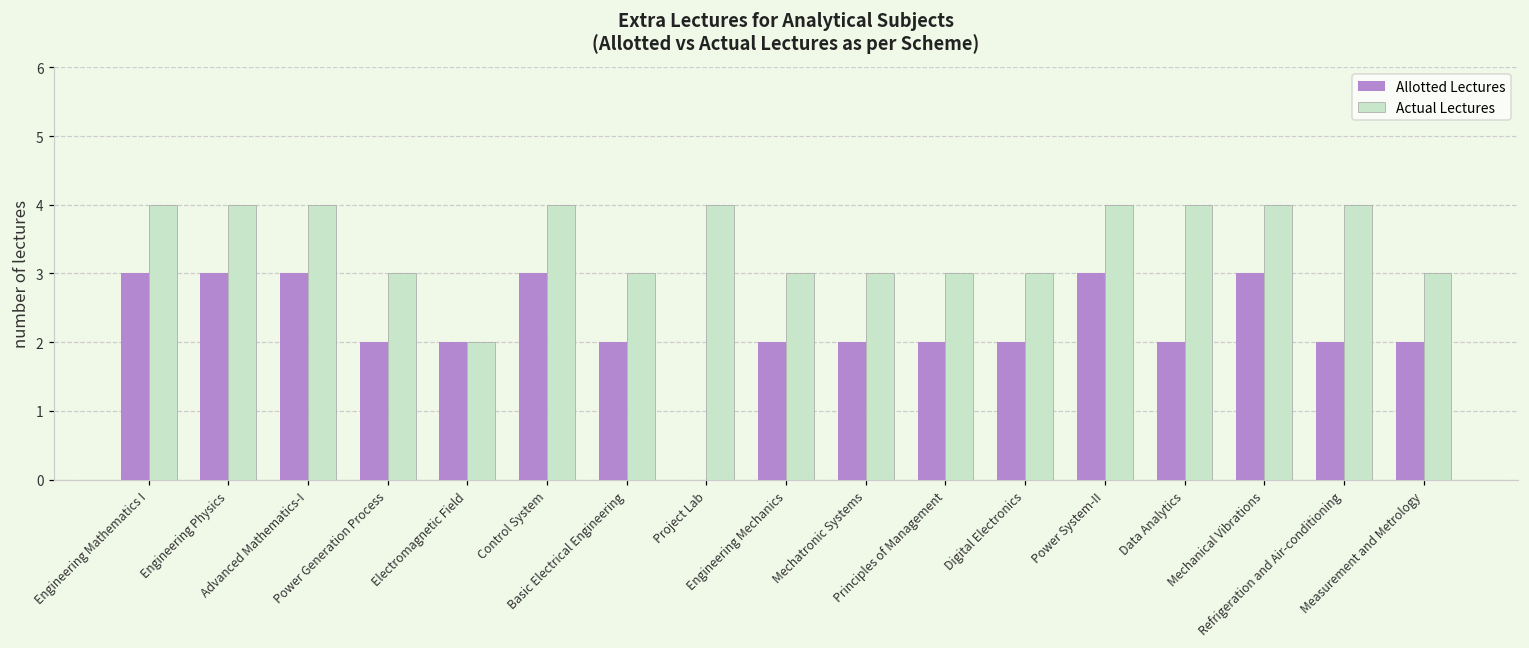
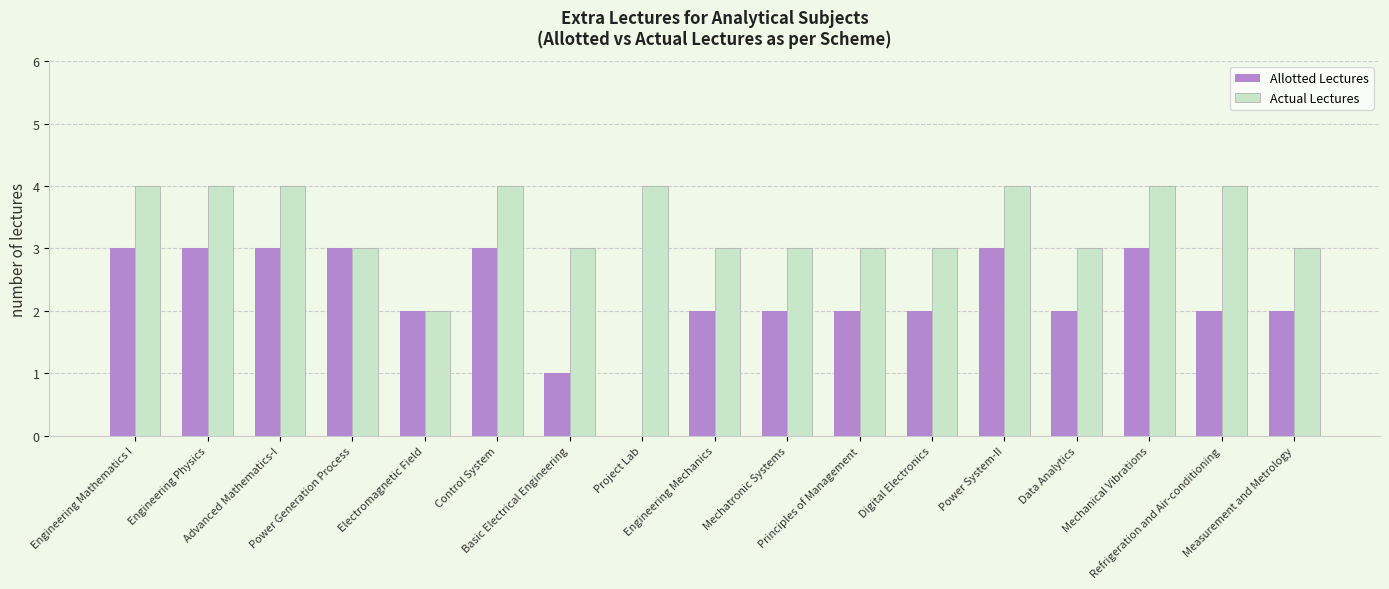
  {
    "Allotted Lectures": {
      "Engineering Mathematics I": 3,
      "Engineering Physics": 3,
      "Advanced Mathematics-I": 3,
-     "Power Generation Process": 2,
+     "Power Generation Process": 3,
      "Electromagnetic Field": 2,
      "Control System": 3,
-     "Basic Electrical Engineering": 2,
+     "Basic Electrical Engineering": 1,
      "Project Lab": 0,
      "Engineering Mechanics": 2,
      "Mechatronic Systems": 2,
      "Principles of Management": 2,
      "Digital Electronics": 2,
      "Power System-II": 3,
      "Data Analytics": 2,
      "Mechanical Vibrations": 3,
      "Refrigeration and Air-conditioning": 2,
      "Measurement and Metrology": 2
    },
    "Actual Lectures": {
      "Engineering Mathematics I": 4,
      "Engineering Physics": 4,
      "Advanced Mathematics-I": 4,
      "Power Generation Process": 3,
      "Electromagnetic Field": 2,
      "Control System": 4,
      "Basic Electrical Engineering": 3,
      "Project Lab": 4,
      "Engineering Mechanics": 3,
      "Mechatronic Systems": 3,
      "Principles of Management": 3,
      "Digital Electronics": 3,
      "Power System-II": 4,
-     "Data Analytics": 4,
+     "Data Analytics": 3,
      "Mechanical Vibrations": 4,
      "Refrigeration and Air-conditioning": 4,
      "Measurement and Metrology": 3
    }
  }
